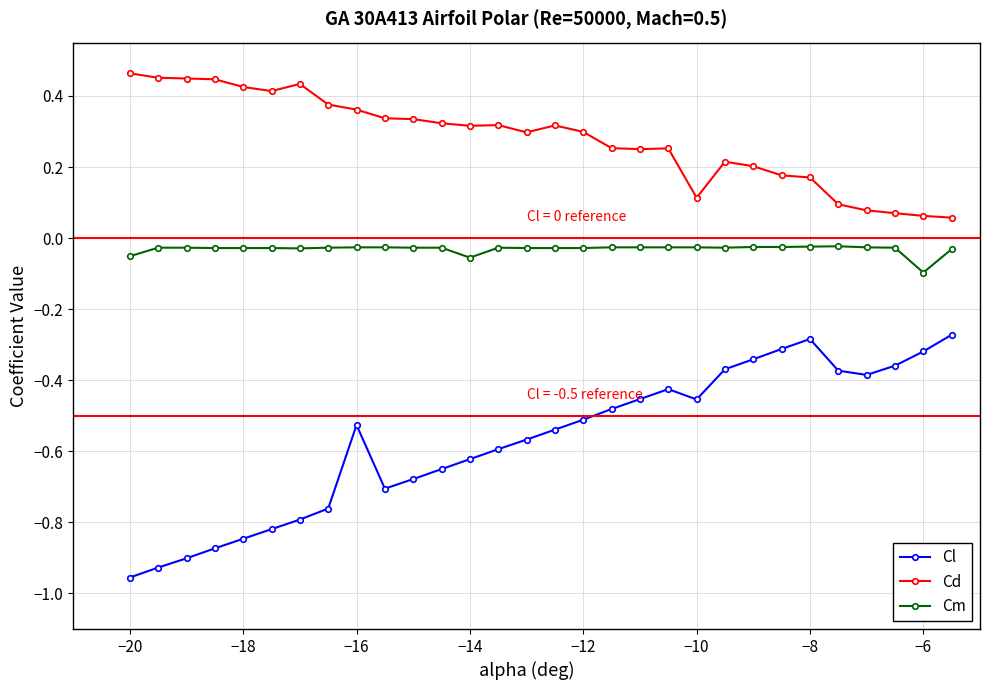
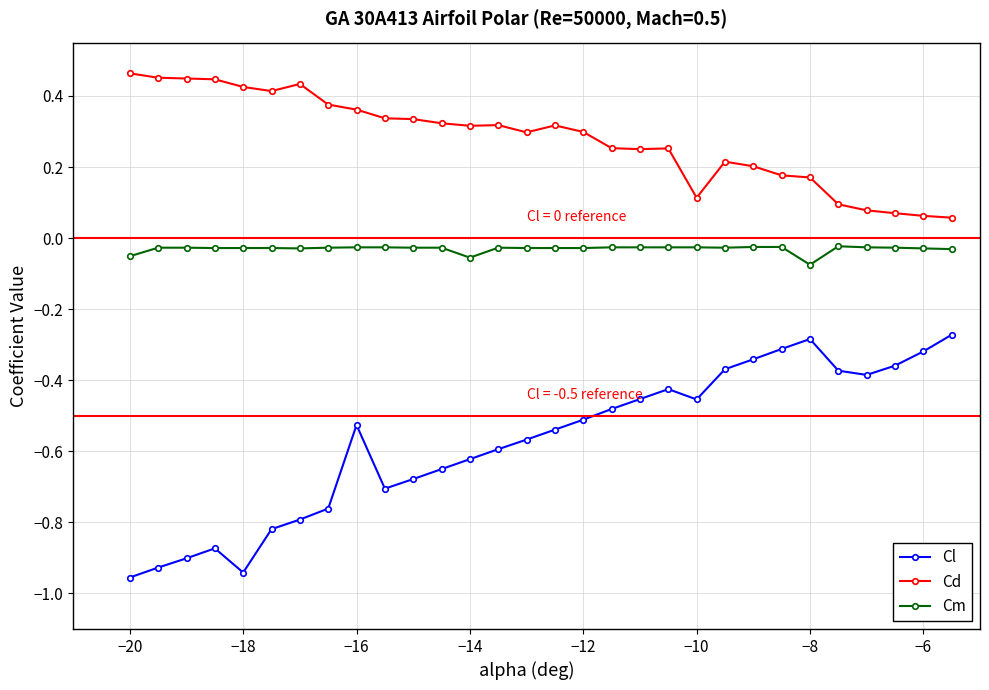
  {
    "Cl": {
      "−20": -0.96,
-     "−18": -0.85,
+     "−18": -0.94,
      "−16": -0.53,
      "−14": -0.62,
      "−10": -0.45,
      "−8": -0.28,
      "−6": -0.32
    },
    "Cd": {
      "−20": 0.46,
      "−18": 0.43,
      "−16": 0.36,
      "−14": 0.32,
      "−12": 0.30,
      "−10": 0.11,
      "−8": 0.17,
      "−6": 0.06
    },
    "Cm": {
      "−20": -0.05,
      "−18": -0.03,
      "−16": -0.03,
      "−14": -0.06,
      "−10": -0.03,
-     "−8": -0.02,
-     "−6": -0.10
+     "−8": -0.08,
+     "−6": -0.03
    }
  }
